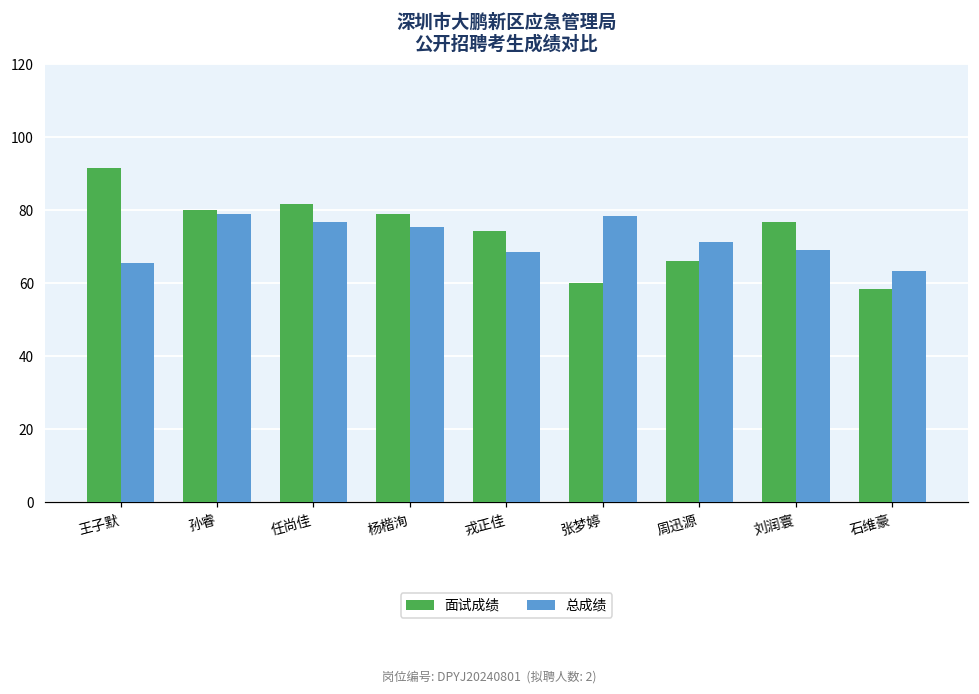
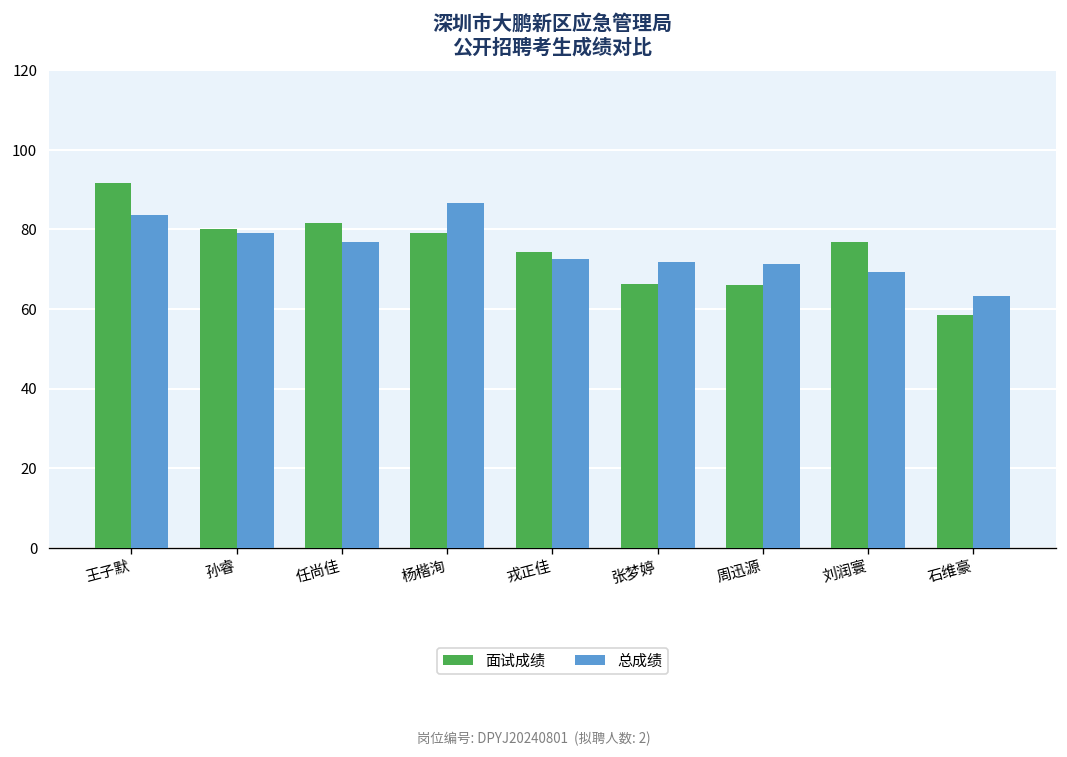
  {
    "面试成绩": {
      "王子默": 92,
      "孙睿": 80,
      "任尚佳": 82,
      "杨楷洵": 79,
      "戎正佳": 74,
-     "张梦婷": 60,
+     "张梦婷": 66,
      "周迅源": 66,
      "刘润寰": 77,
      "石维豪": 59
    },
    "总成绩": {
-     "王子默": 66,
+     "王子默": 84,
      "孙睿": 79,
      "任尚佳": 77,
-     "杨楷洵": 76,
-     "戎正佳": 69,
-     "张梦婷": 78,
+     "杨楷洵": 87,
+     "戎正佳": 73,
+     "张梦婷": 72,
      "周迅源": 71,
      "刘润寰": 69,
      "石维豪": 63
    }
  }
